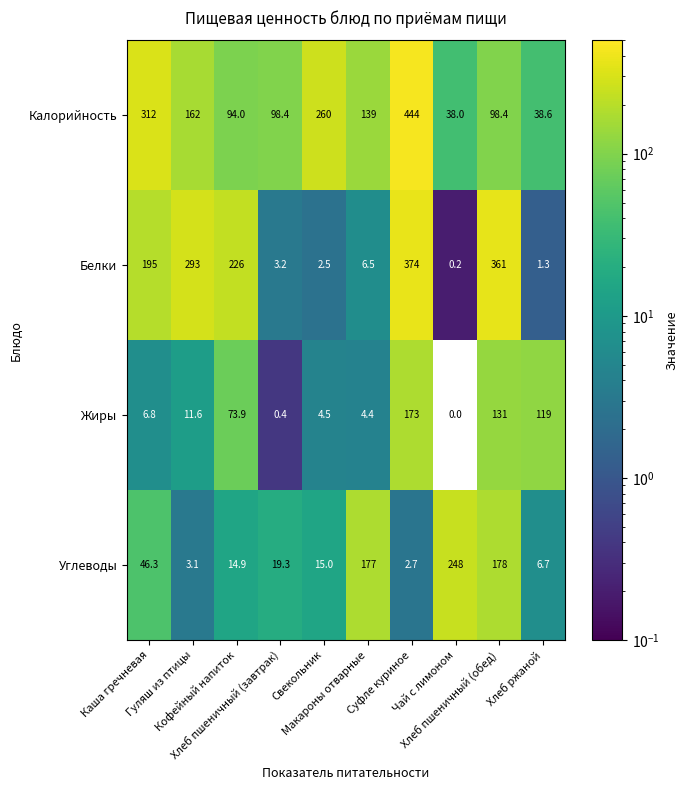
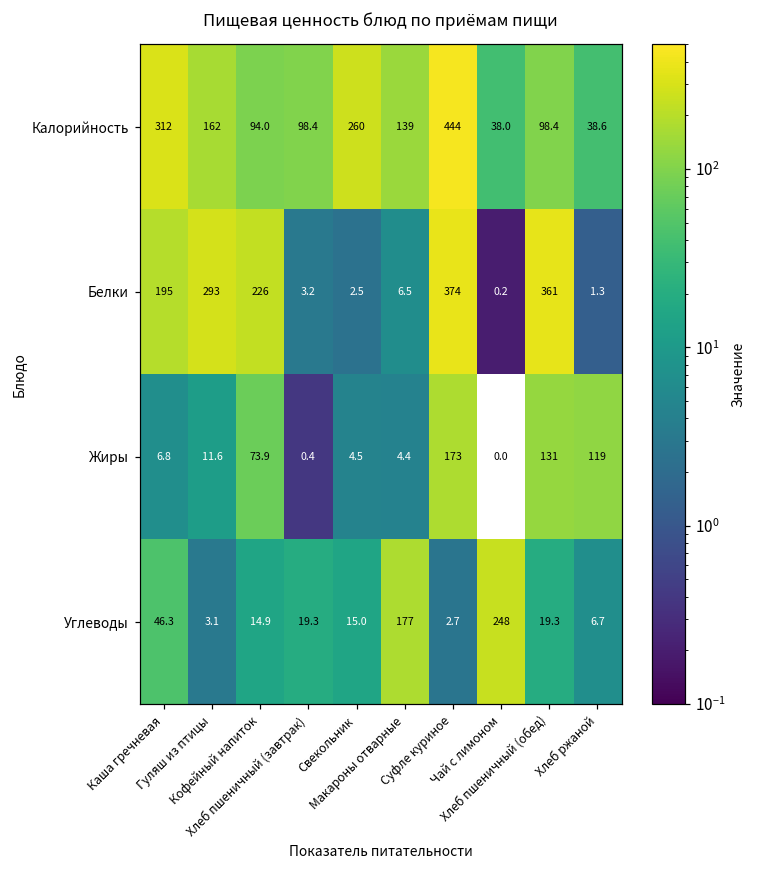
  {
    "Калорийность": {
      "Каша гречневая": 312,
      "Гуляш из птицы": 162,
      "Кофейный напиток": 94.0,
      "Хлеб пшеничный (завтрак)": 98.4,
      "Свекольник": 260,
      "Макароны отварные": 139,
      "Суфле куриное": 444,
      "Чай с лимоном": 38.0,
      "Хлеб пшеничный (обед)": 98.4,
      "Хлеб ржаной": 38.6
    },
    "Белки": {
      "Каша гречневая": 195,
      "Гуляш из птицы": 293,
      "Кофейный напиток": 226,
      "Хлеб пшеничный (завтрак)": 3.2,
      "Свекольник": 2.5,
      "Макароны отварные": 6.5,
      "Суфле куриное": 374,
      "Чай с лимоном": 0.2,
      "Хлеб пшеничный (обед)": 361,
      "Хлеб ржаной": 1.3
    },
    "Жиры": {
      "Каша гречневая": 6.8,
      "Гуляш из птицы": 11.6,
      "Кофейный напиток": 73.9,
      "Хлеб пшеничный (завтрак)": 0.4,
      "Свекольник": 4.5,
      "Макароны отварные": 4.4,
      "Суфле куриное": 173,
      "Чай с лимоном": 0.0,
      "Хлеб пшеничный (обед)": 131,
      "Хлеб ржаной": 119
    },
    "Углеводы": {
      "Каша гречневая": 46.3,
      "Гуляш из птицы": 3.1,
      "Кофейный напиток": 14.9,
      "Хлеб пшеничный (завтрак)": 19.3,
      "Свекольник": 15.0,
      "Макароны отварные": 177,
      "Суфле куриное": 2.7,
      "Чай с лимоном": 248,
-     "Хлеб пшеничный (обед)": 178,
+     "Хлеб пшеничный (обед)": 19.3,
      "Хлеб ржаной": 6.7
    }
  }
